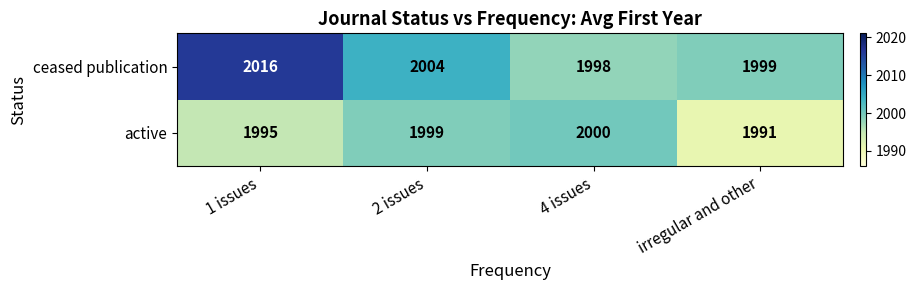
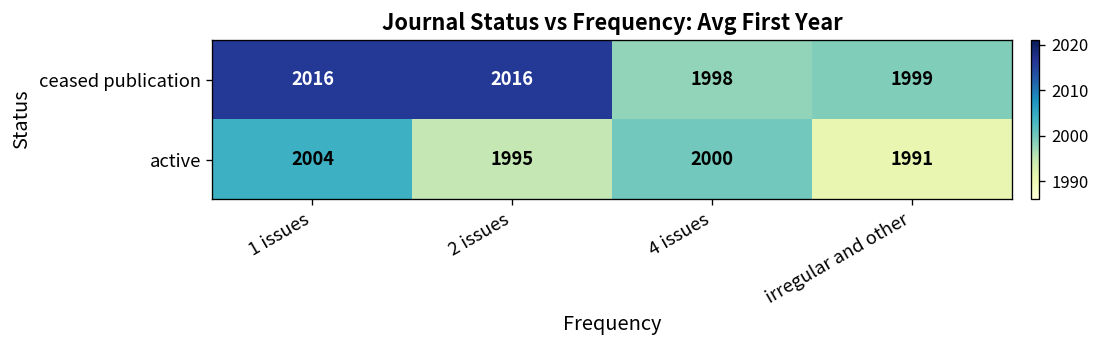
  {
    "ceased publication": {
      "1 issues": 2016,
-     "2 issues": 2004,
+     "2 issues": 2016,
      "4 issues": 1998,
      "irregular and other": 1999
    },
    "active": {
-     "1 issues": 1995,
-     "2 issues": 1999,
+     "1 issues": 2004,
+     "2 issues": 1995,
      "4 issues": 2000,
      "irregular and other": 1991
    }
  }
